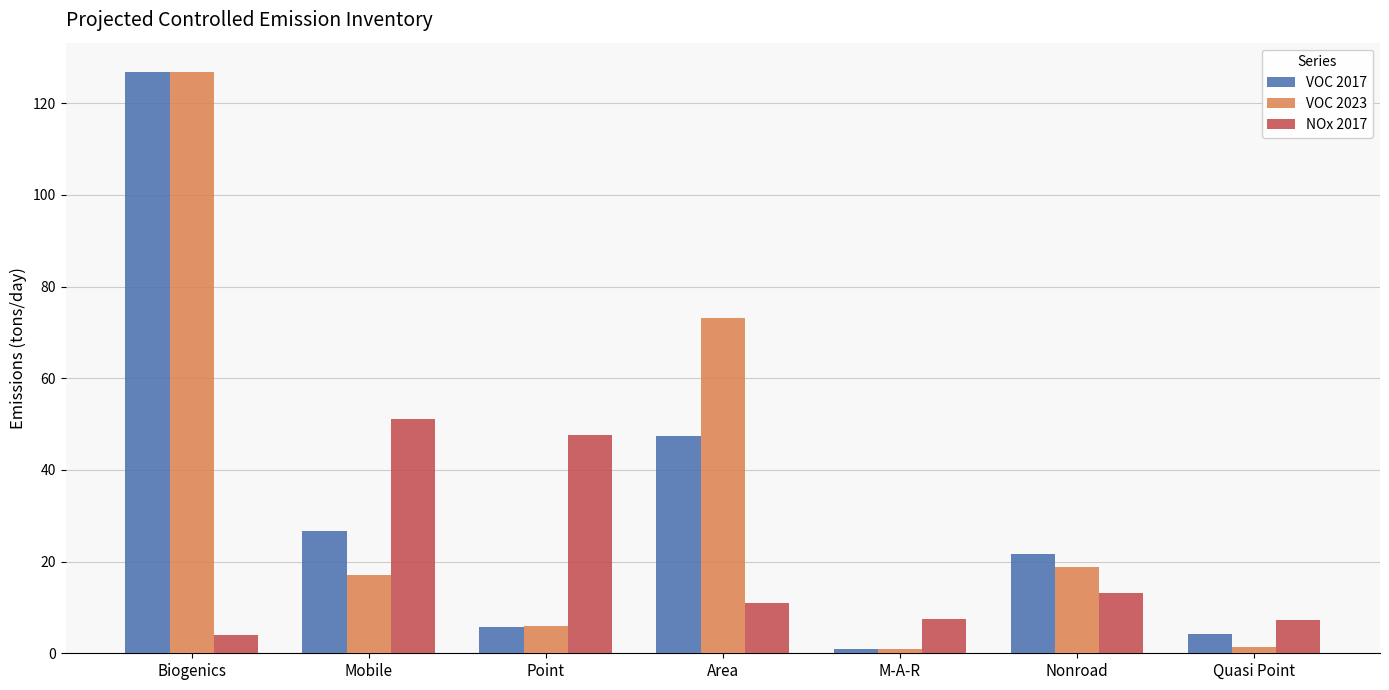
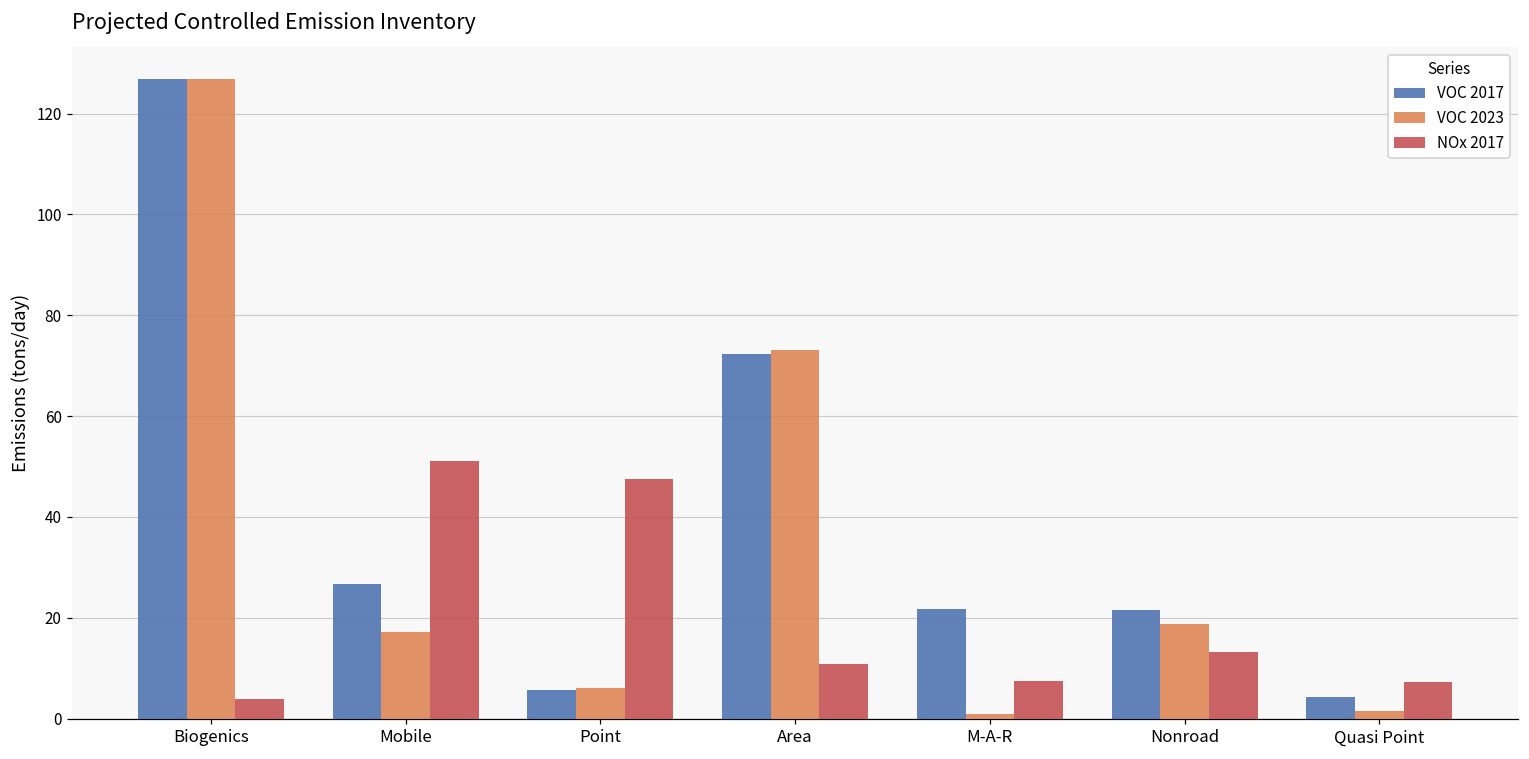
  {
    "VOC 2017": {
      "Biogenics": 127,
      "Mobile": 27,
      "Point": 6,
-     "Area": 47,
-     "M-A-R": 1,
+     "Area": 72,
+     "M-A-R": 22,
      "Nonroad": 22,
      "Quasi Point": 4
    }
  }
